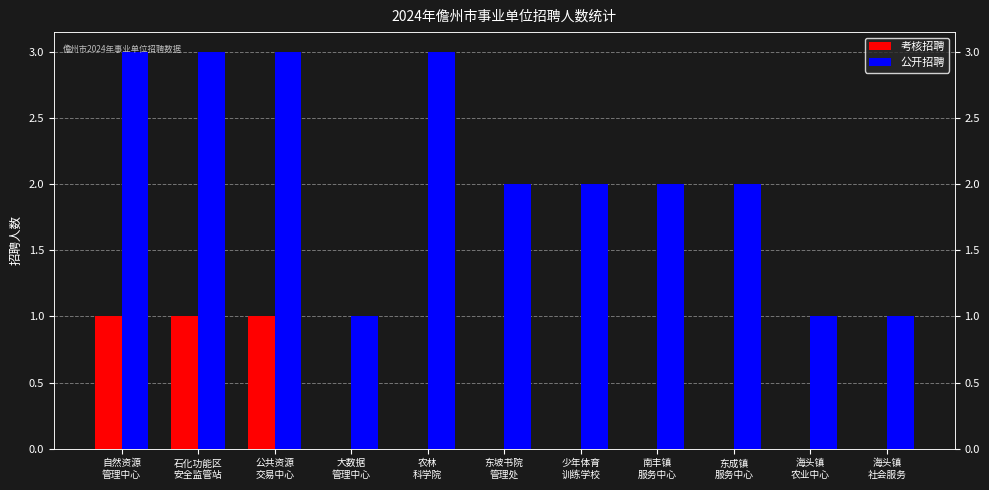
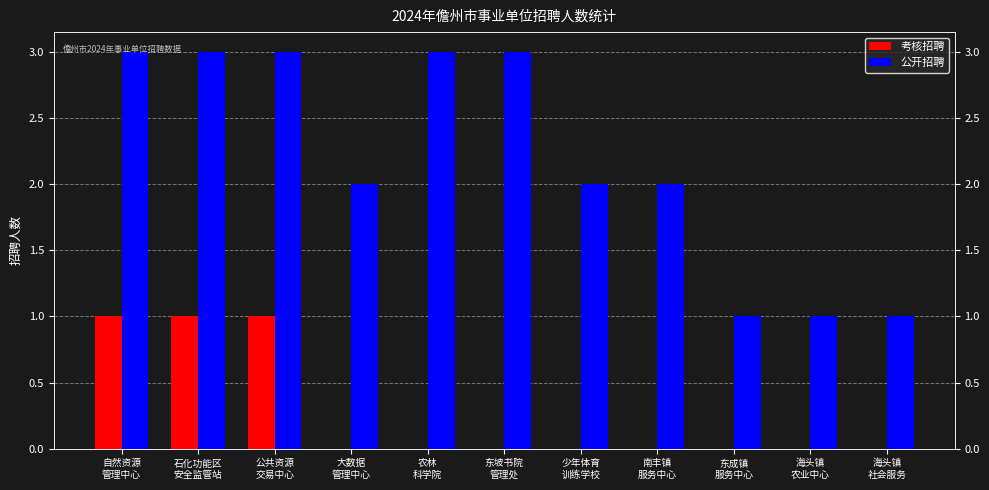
  {
    "考核招聘": {
      "自然资源 管理中心": 1,
      "石化功能区 安全监管站": 1,
      "公共资源 交易中心": 1,
      "大数据 管理中心": 0,
      "农林 科学院": 0,
      "东坡书院 管理处": 0,
      "少年体育 训练学校": 0,
      "南丰镇 服务中心": 0,
      "东成镇 服务中心": 0,
      "海头镇 农业中心": 0,
      "海头镇 社会服务": 0
    },
    "公开招聘": {
      "自然资源 管理中心": 3,
      "石化功能区 安全监管站": 3,
      "公共资源 交易中心": 3,
-     "大数据 管理中心": 1,
+     "大数据 管理中心": 2,
      "农林 科学院": 3,
-     "东坡书院 管理处": 2,
+     "东坡书院 管理处": 3,
      "少年体育 训练学校": 2,
      "南丰镇 服务中心": 2,
-     "东成镇 服务中心": 2,
+     "东成镇 服务中心": 1,
      "海头镇 农业中心": 1,
      "海头镇 社会服务": 1
    }
  }
